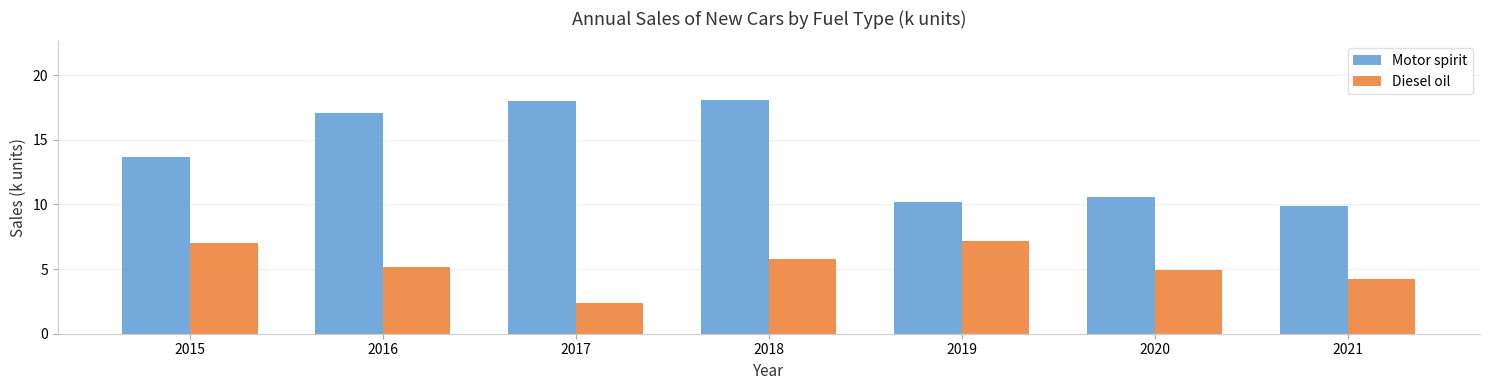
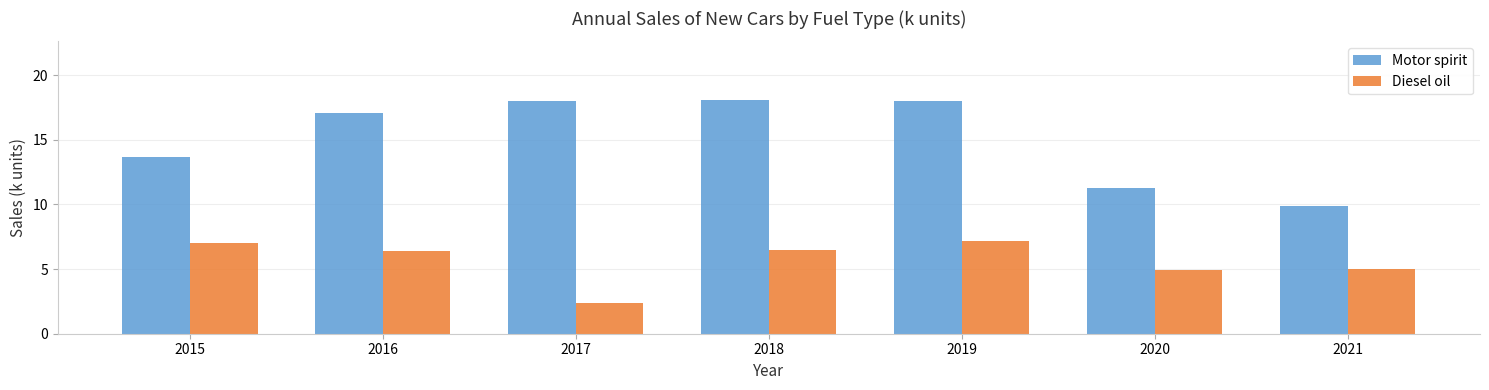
  {
    "Motor spirit": {
      "2015": 13.7,
      "2016": 17.1,
      "2017": 18.0,
      "2018": 18.1,
-     "2019": 10.2,
-     "2020": 10.6,
+     "2019": 18.0,
+     "2020": 11.3,
      "2021": 9.9
    },
    "Diesel oil": {
      "2015": 7.0,
-     "2016": 5.2,
+     "2016": 6.4,
      "2017": 2.4,
-     "2018": 5.8,
+     "2018": 6.5,
      "2019": 7.2,
      "2020": 4.9,
-     "2021": 4.2
+     "2021": 5.0
    }
  }
